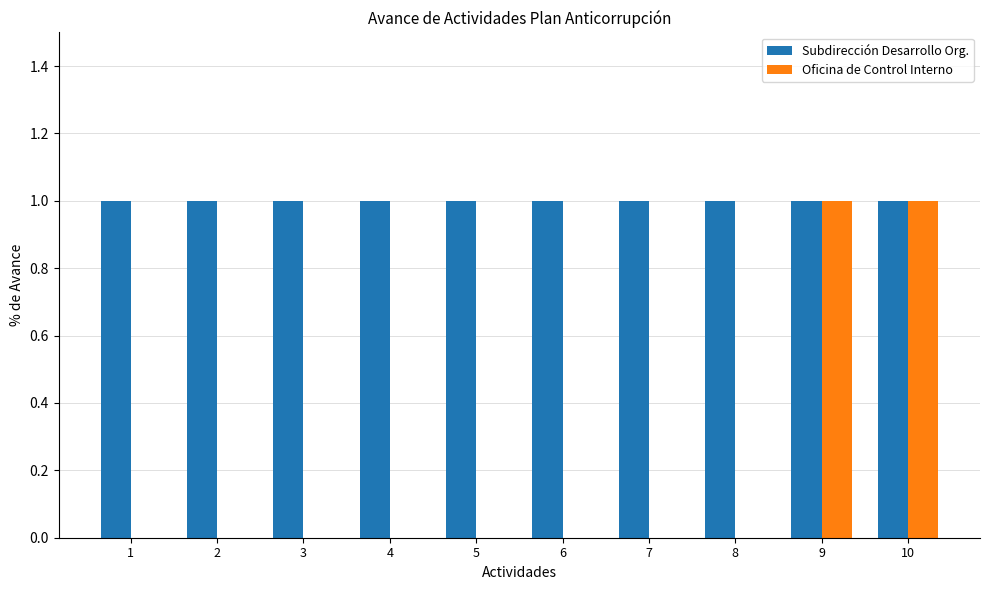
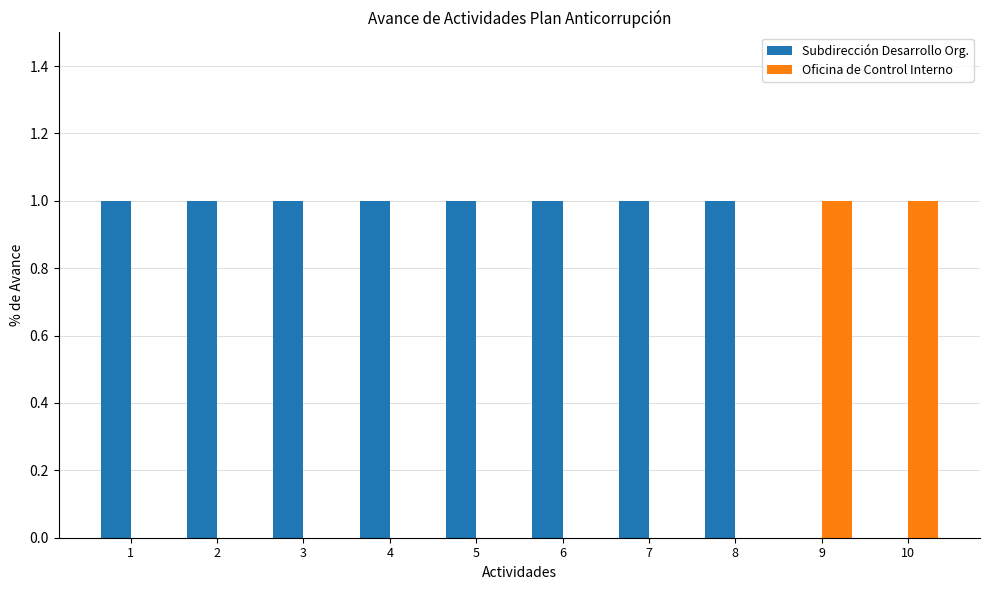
  {
    "Subdirección Desarrollo Org.": {
      "1": 1,
      "2": 1,
      "3": 1,
      "4": 1,
      "5": 1,
      "6": 1,
      "7": 1,
      "8": 1,
-     "9": 1,
-     "10": 1
+     "9": 0,
+     "10": 0
    },
    "Oficina de Control Interno": {
      "1": 0,
      "2": 0,
      "3": 0,
      "4": 0,
      "5": 0,
      "6": 0,
      "7": 0,
      "8": 0,
      "9": 1,
      "10": 1
    }
  }
